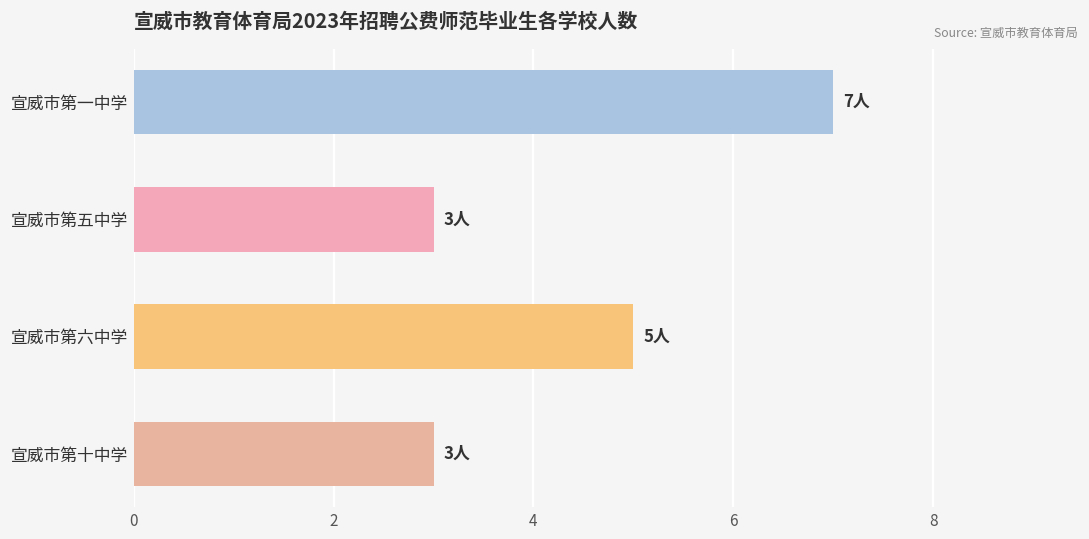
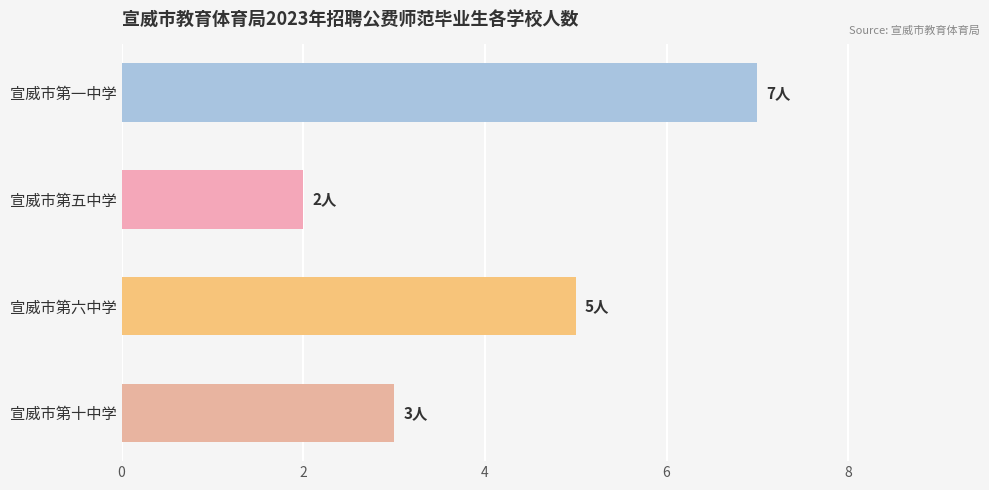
  {
    "宣威市第一中学": "7人",
-   "宣威市第五中学": "3人",
+   "宣威市第五中学": "2人",
    "宣威市第六中学": "5人",
    "宣威市第十中学": "3人"
  }
